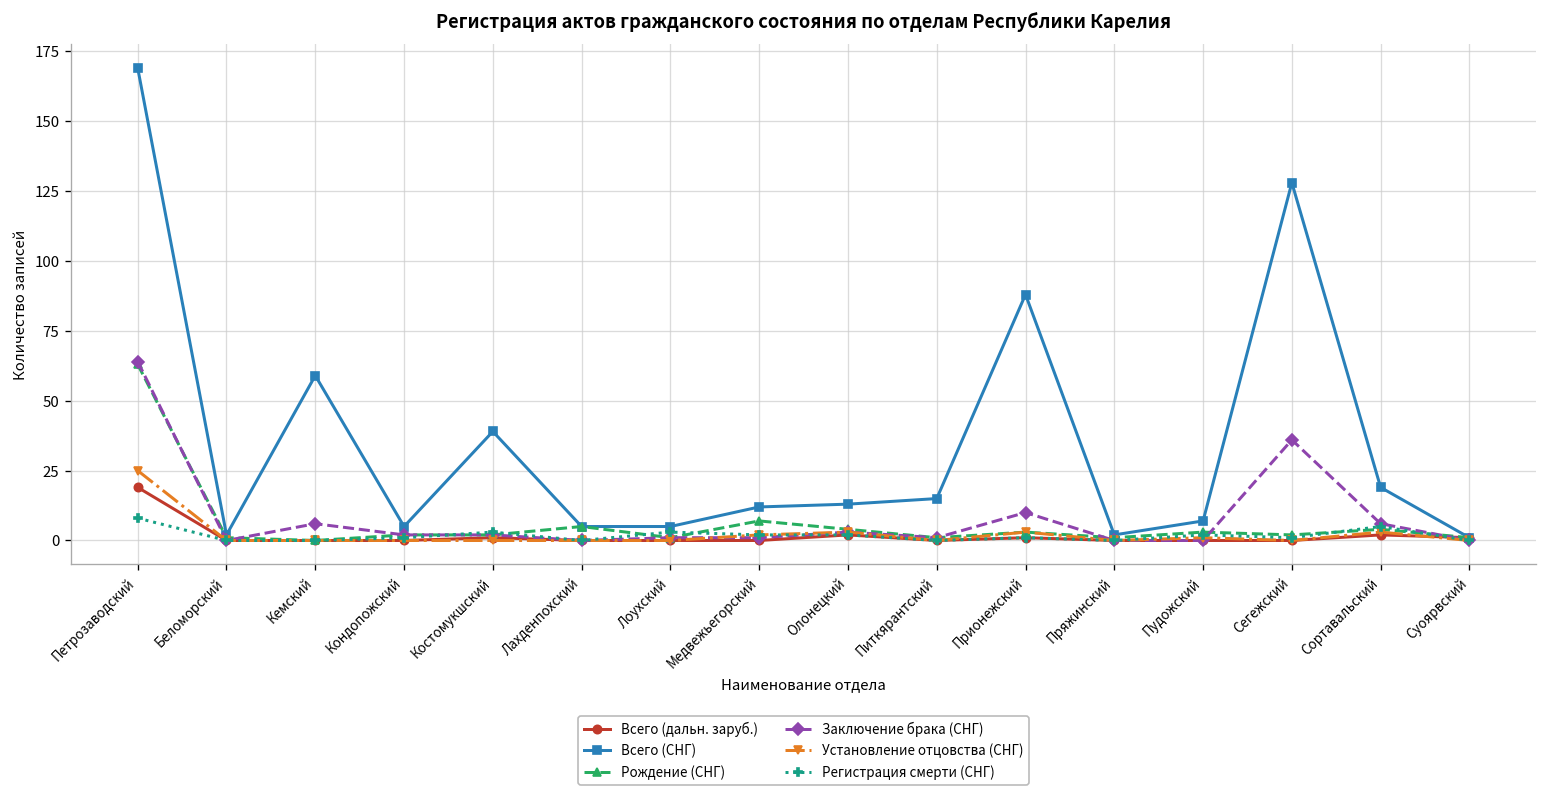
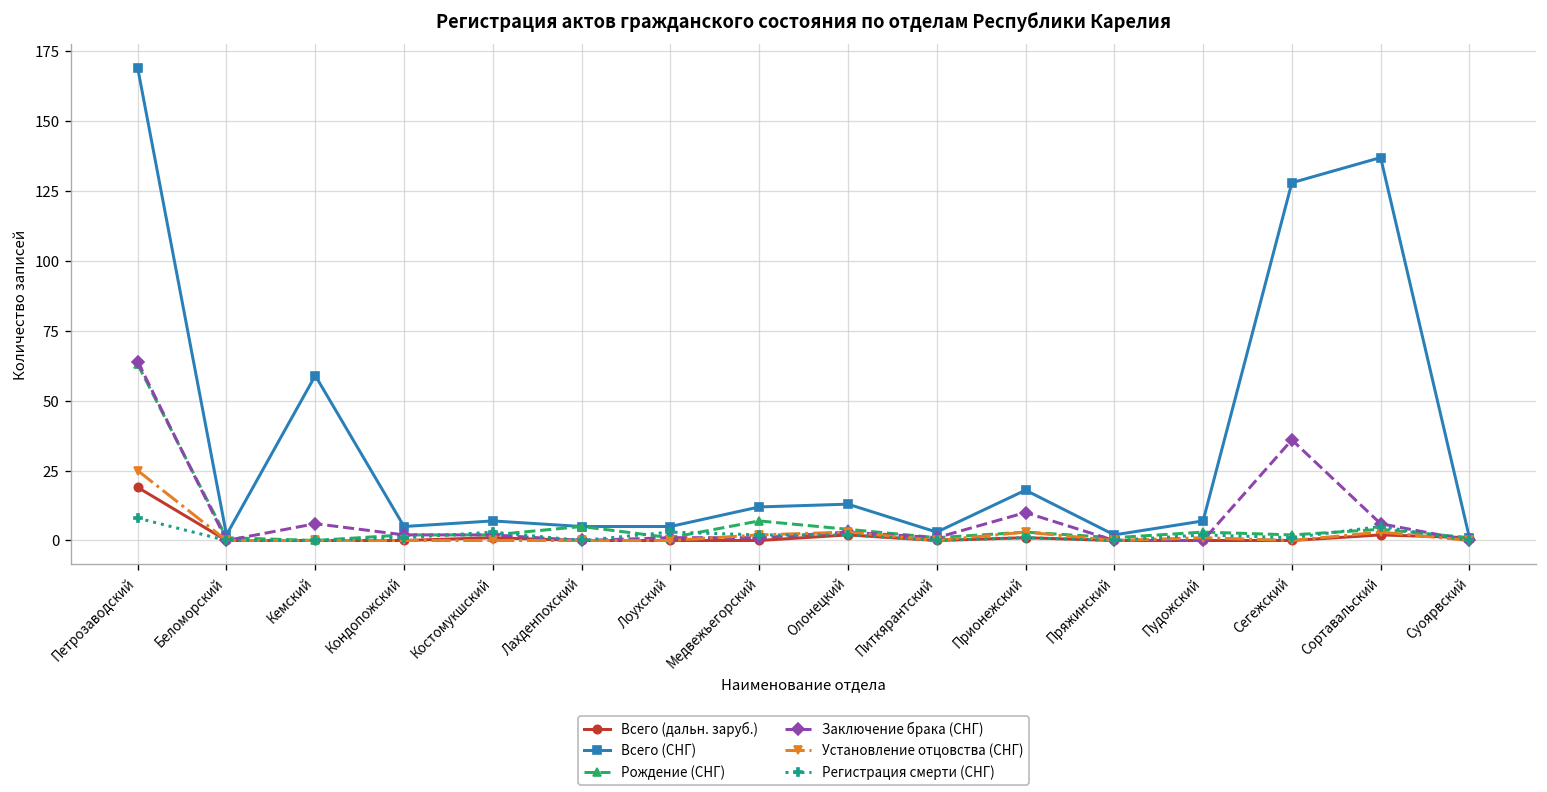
  {
    "Всего (дальн. заруб.)": {
      "Петрозаводский": 19
    },
    "Всего (СНГ)": {
      "Петрозаводский": 169,
      "Кемский": 59,
      "Кондопожский": 5,
-     "Костомукшский": 39,
+     "Костомукшский": 7,
      "Лоухский": 5,
      "Медвежьегорский": 12,
      "Олонецкий": 13,
-     "Питкярантский": 15,
-     "Прионежский": 88,
+     "Питкярантский": 3,
+     "Прионежский": 18,
      "Пудожский": 7,
      "Сегежский": 128,
-     "Сортавальский": 19
+     "Сортавальский": 137
    },
    "Заключение брака (СНГ)": {
      "Кемский": 6,
      "Прионежский": 10,
      "Сегежский": 36
    },
    "Установление отцовства (СНГ)": {
      "Петрозаводский": 25
    }
  }
